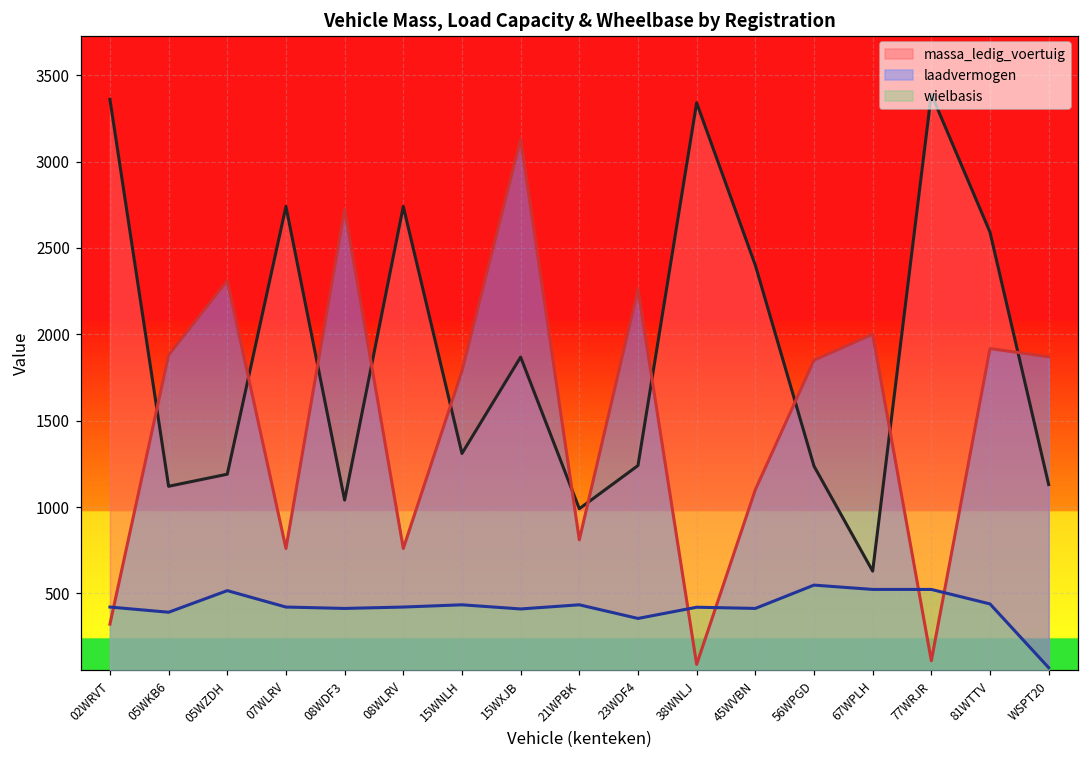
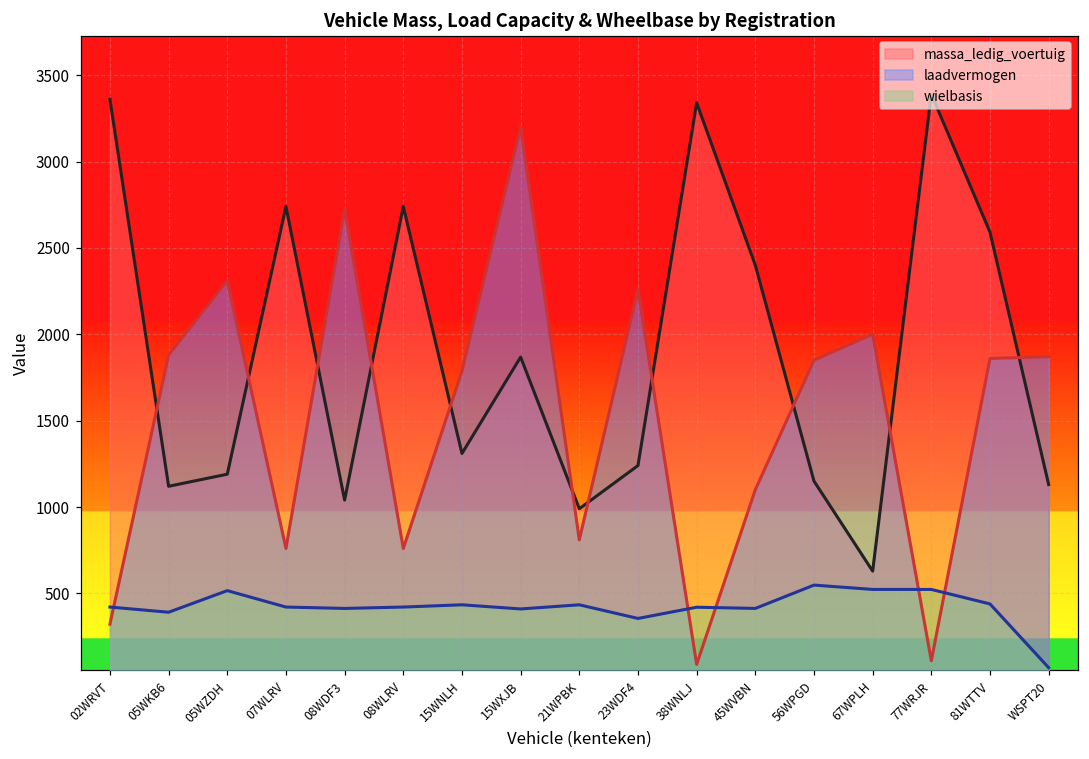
  {
    "massa_ledig_voertuig": {
      "02WRVT": 3360,
      "05WKB6": 1120,
      "05WZDH": 1190,
      "07WLRV": 2740,
      "08WDF3": 1040,
      "08WLRV": 2740,
      "15WNLH": 1310,
      "15WXJB": 1870,
      "21WPBK": 990,
      "23WDF4": 1240,
      "38WNLJ": 3340,
      "45WVBN": 2400,
-     "56WPGD": 1240,
+     "56WPGD": 1150,
      "67WPLH": 630,
      "81WTTV": 2590,
      "WSPT20": 1130
    },
    "laadvermogen": {
      "02WRVT": 320,
      "05WKB6": 1880,
      "05WZDH": 2310,
      "07WLRV": 760,
      "08WDF3": 2720,
      "08WLRV": 760,
      "15WNLH": 1790,
-     "15WXJB": 3130,
+     "15WXJB": 3200,
      "21WPBK": 810,
      "23WDF4": 2260,
      "38WNLJ": 90,
      "45WVBN": 1100,
      "56WPGD": 1850,
      "67WPLH": 2000,
      "77WRJR": 110,
-     "81WTTV": 1920,
+     "81WTTV": 1860,
      "WSPT20": 1870
    },
    "wielbasis": {
      "02WRVT": 420,
      "05WKB6": 390,
      "05WZDH": 520,
      "07WLRV": 420,
      "08WDF3": 410,
      "08WLRV": 420,
      "15WNLH": 430,
      "15WXJB": 410,
      "21WPBK": 430,
      "23WDF4": 360,
      "38WNLJ": 420,
      "45WVBN": 410,
      "56WPGD": 550,
      "67WPLH": 520,
      "77WRJR": 520,
      "81WTTV": 440,
      "WSPT20": 70
    }
  }
